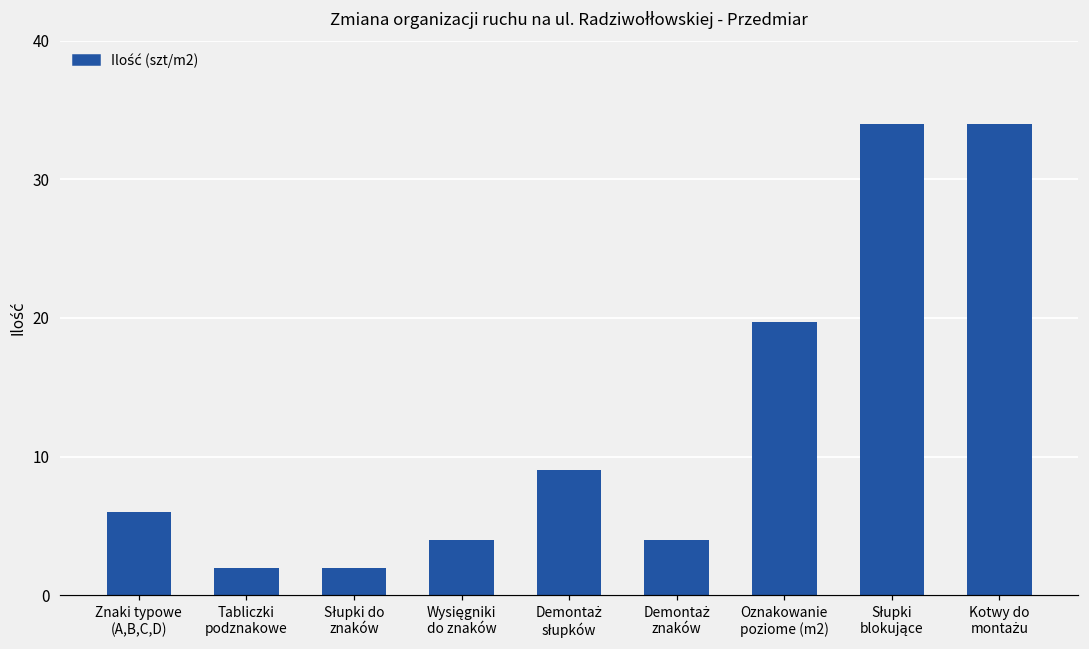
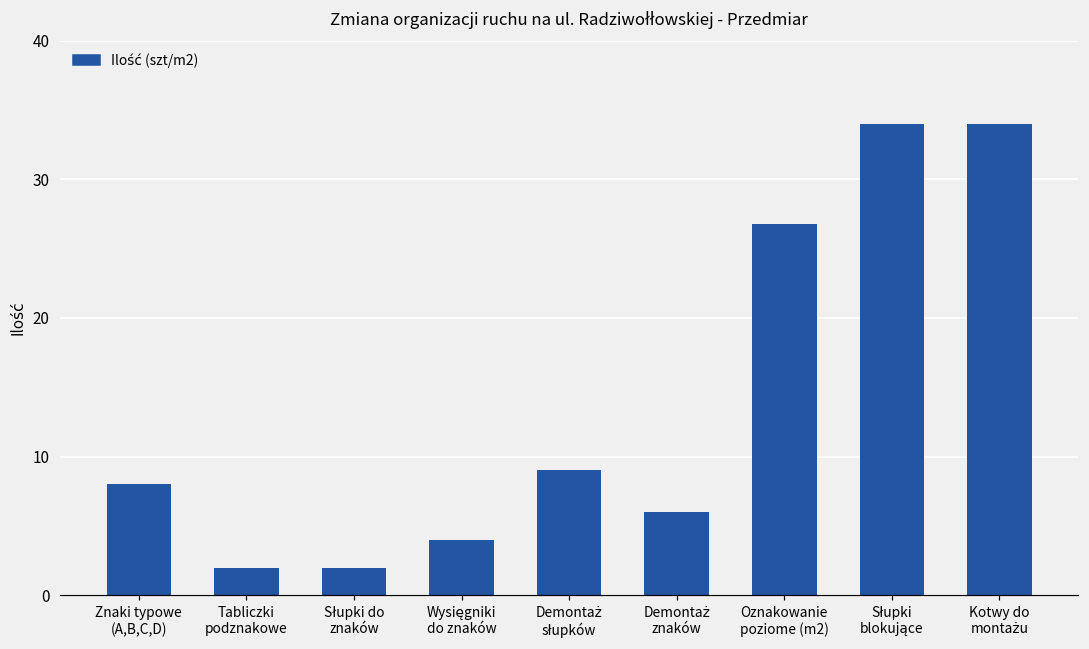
  {
-   "Znaki typowe (A,B,C,D)": 6,
+   "Znaki typowe (A,B,C,D)": 8,
    "Tabliczki podznakowe": 2.0,
    "Słupki do znaków": 2.0,
    "Wysięgniki do znaków": 4.0,
    "Demontaż słupków": 9.0,
-   "Demontaż znaków": 4,
-   "Oznakowanie poziome (m2)": 19.7,
+   "Demontaż znaków": 6,
+   "Oznakowanie poziome (m2)": 26.8,
    "Słupki blokujące": 34.0,
    "Kotwy do montażu": 34.0
  }
